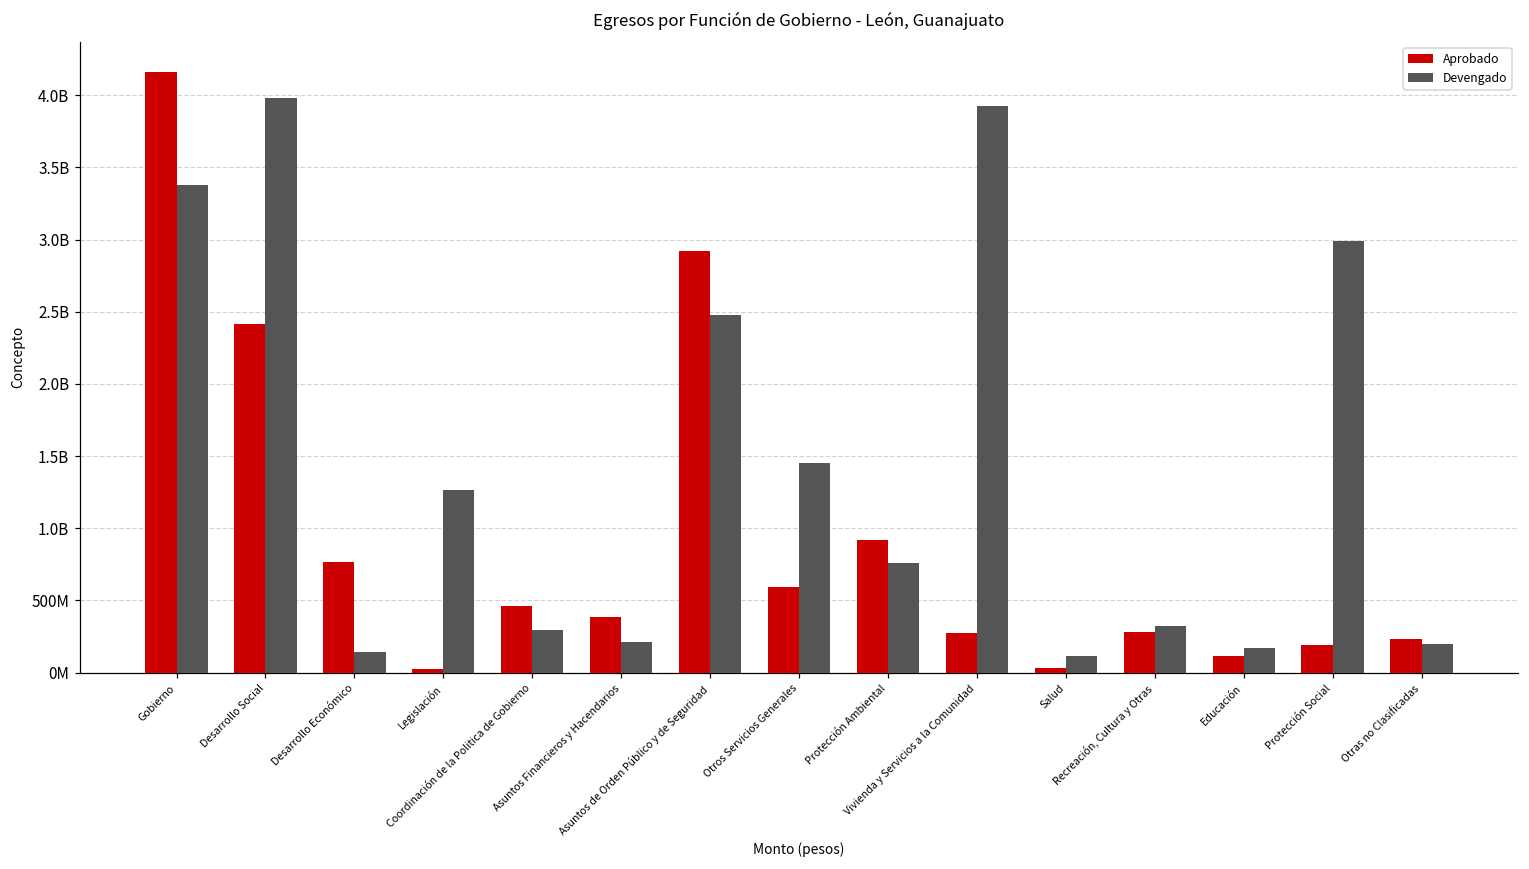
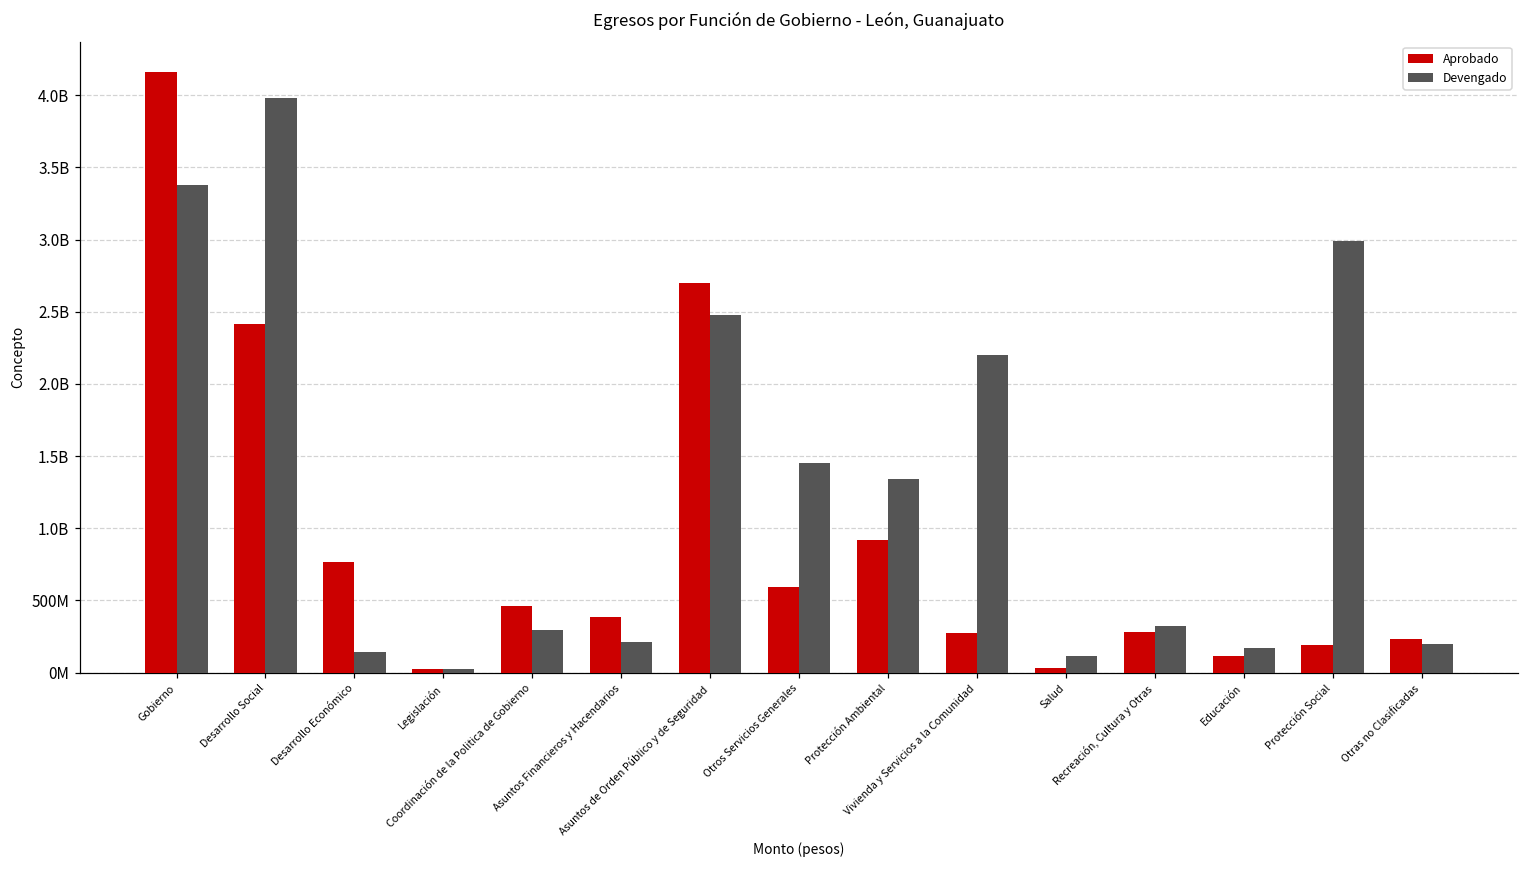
  {
    "Aprobado": {
      "Gobierno": 4160000000,
      "Desarrollo Social": 2410000000,
      "Desarrollo Económico": 770000000,
      "Legislación": 30000000,
      "Coordinación de la Politica de Gobierno": 460000000,
      "Asuntos Financieros y Hacendarios": 380000000,
-     "Asuntos de Orden Público y de Seguridad": 2920000000,
+     "Asuntos de Orden Público y de Seguridad": 2700000000,
      "Otros Servicios Generales": 590000000,
      "Protección Ambiental": 920000000,
      "Vivienda y Servicios a la Comunidad": 280000000,
      "Salud": 30000000,
      "Recreación, Cultura y Otras": 280000000,
      "Educación": 110000000,
      "Protección Social": 190000000,
      "Otras no Clasificadas": 230000000
    },
    "Devengado": {
      "Gobierno": 3380000000,
      "Desarrollo Social": 3980000000,
      "Desarrollo Económico": 140000000,
-     "Legislación": 1270000000,
+     "Legislación": 20000000,
      "Coordinación de la Politica de Gobierno": 300000000,
      "Asuntos Financieros y Hacendarios": 210000000,
      "Asuntos de Orden Público y de Seguridad": 2480000000,
      "Otros Servicios Generales": 1450000000,
-     "Protección Ambiental": 760000000,
-     "Vivienda y Servicios a la Comunidad": 3930000000,
+     "Protección Ambiental": 1340000000,
+     "Vivienda y Servicios a la Comunidad": 2200000000,
      "Salud": 110000000,
      "Recreación, Cultura y Otras": 320000000,
      "Educación": 170000000,
      "Protección Social": 2990000000,
      "Otras no Clasificadas": 190000000
    }
  }
